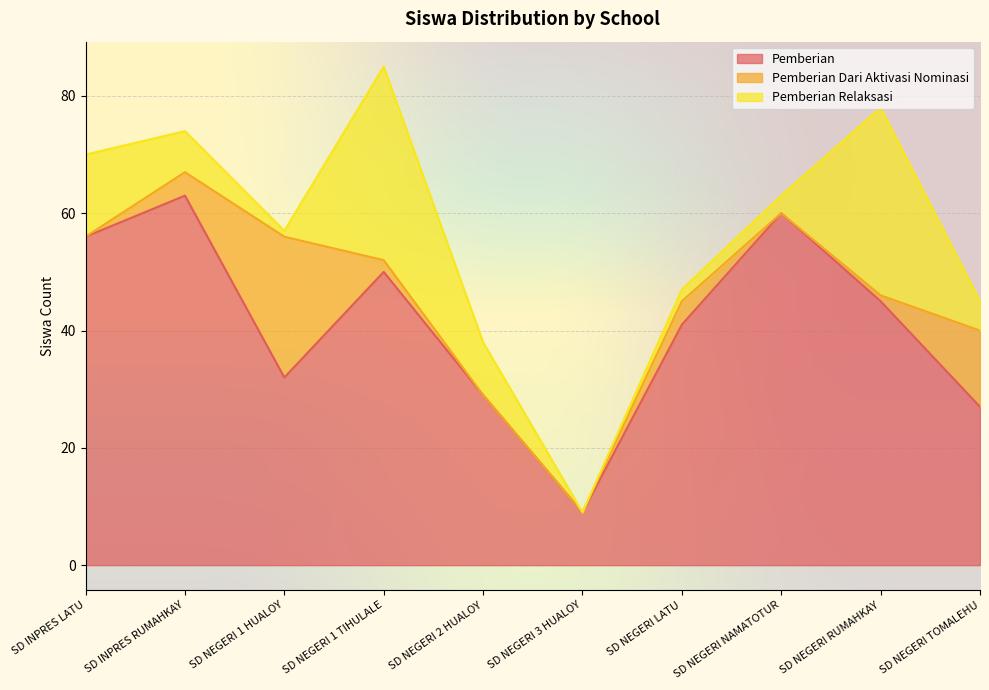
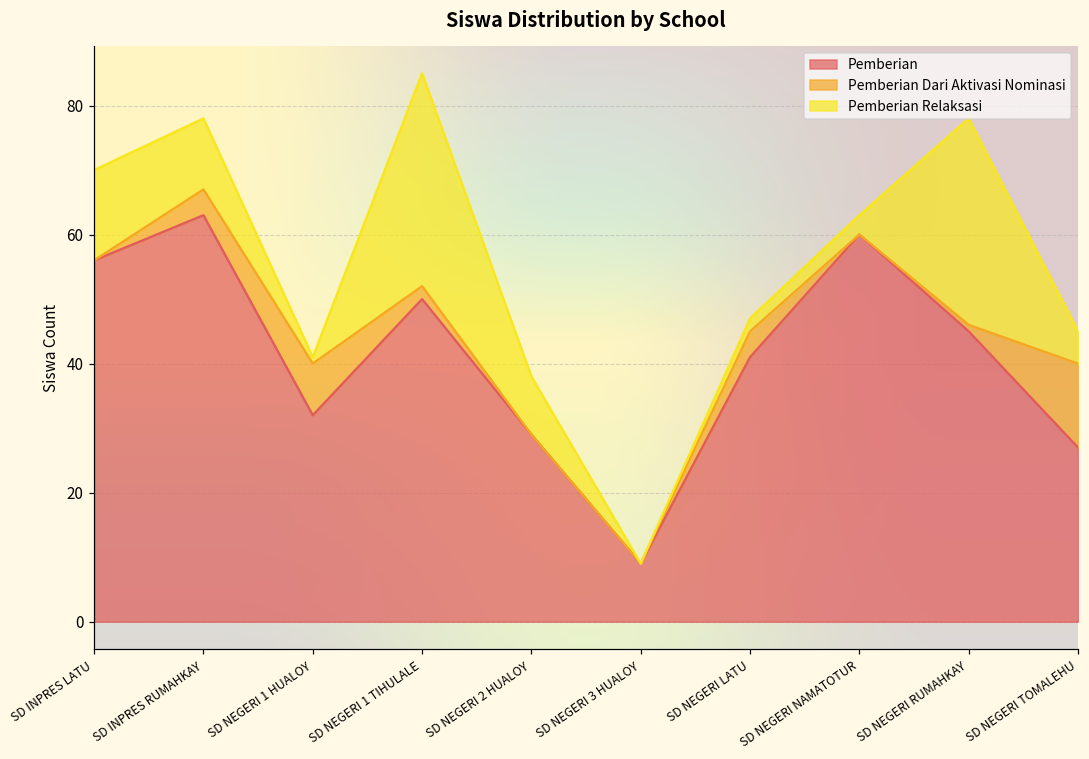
  {
    "Pemberian": {
      "SD INPRES RUMAHKAY": 63,
      "SD NEGERI 1 HUALOY": 32,
      "SD NEGERI 1 TIHULALE": 50,
      "SD NEGERI LATU": 41,
      "SD NEGERI RUMAHKAY": 45,
      "SD NEGERI TOMALEHU": 27
    },
    "Pemberian Dari Aktivasi Nominasi": {
      "SD INPRES RUMAHKAY": 4,
-     "SD NEGERI 1 HUALOY": 24,
+     "SD NEGERI 1 HUALOY": 8,
      "SD NEGERI 1 TIHULALE": 2,
      "SD NEGERI LATU": 4,
      "SD NEGERI RUMAHKAY": 1,
      "SD NEGERI TOMALEHU": 13
    },
    "Pemberian Relaksasi": {
      "SD INPRES LATU": 14,
-     "SD INPRES RUMAHKAY": 7,
+     "SD INPRES RUMAHKAY": 11,
      "SD NEGERI 1 HUALOY": 1,
      "SD NEGERI 1 TIHULALE": 33,
      "SD NEGERI 2 HUALOY": 9,
      "SD NEGERI LATU": 2,
      "SD NEGERI NAMATOTUR": 3,
      "SD NEGERI TOMALEHU": 5
    }
  }
